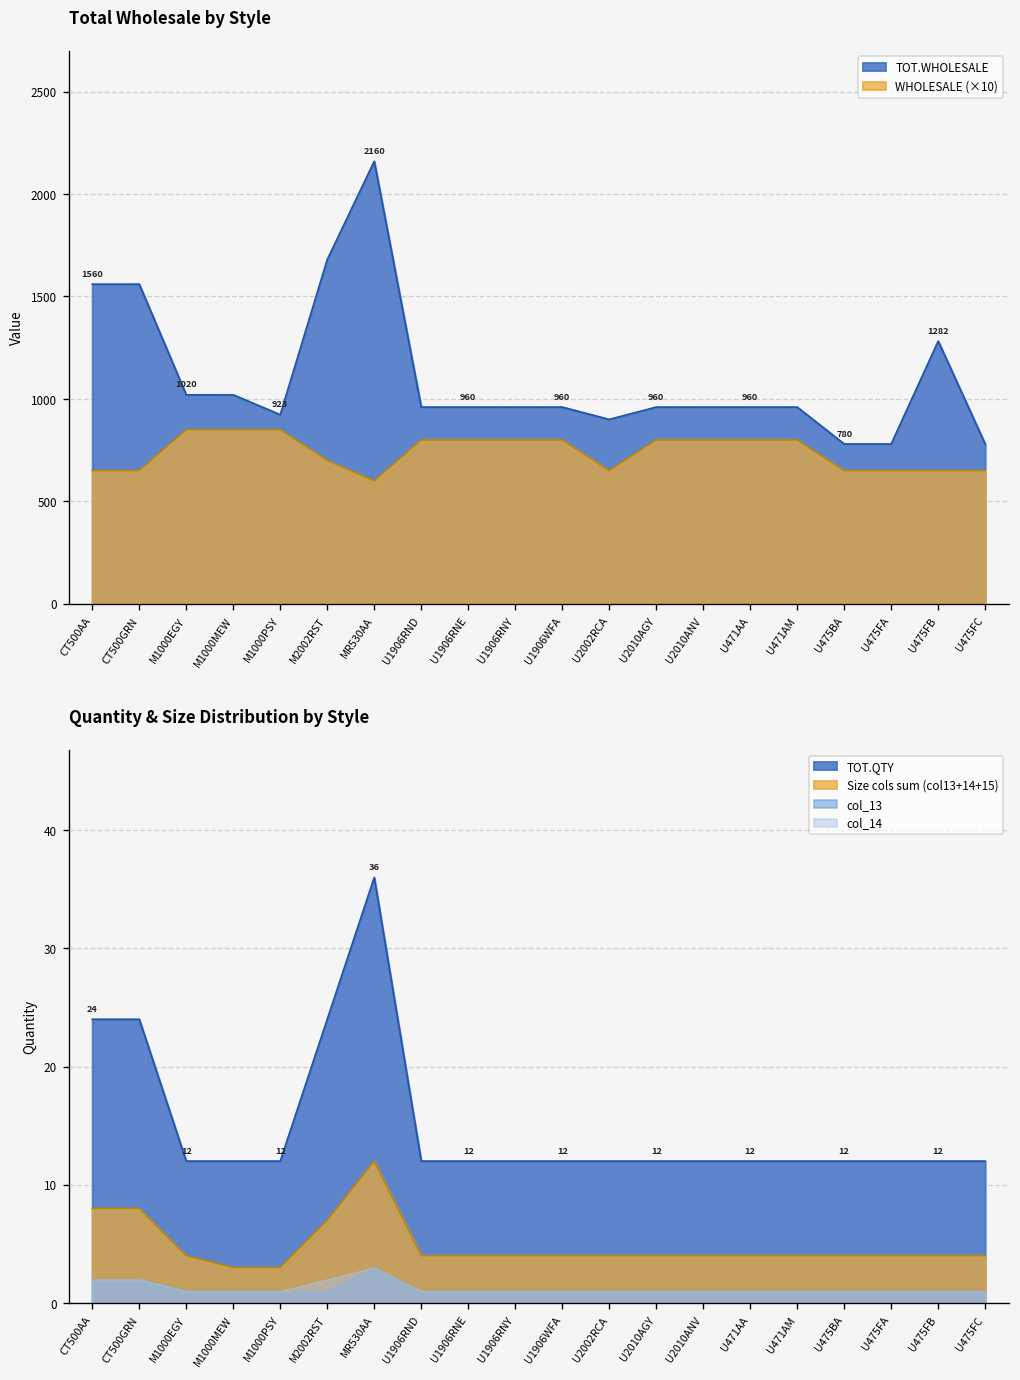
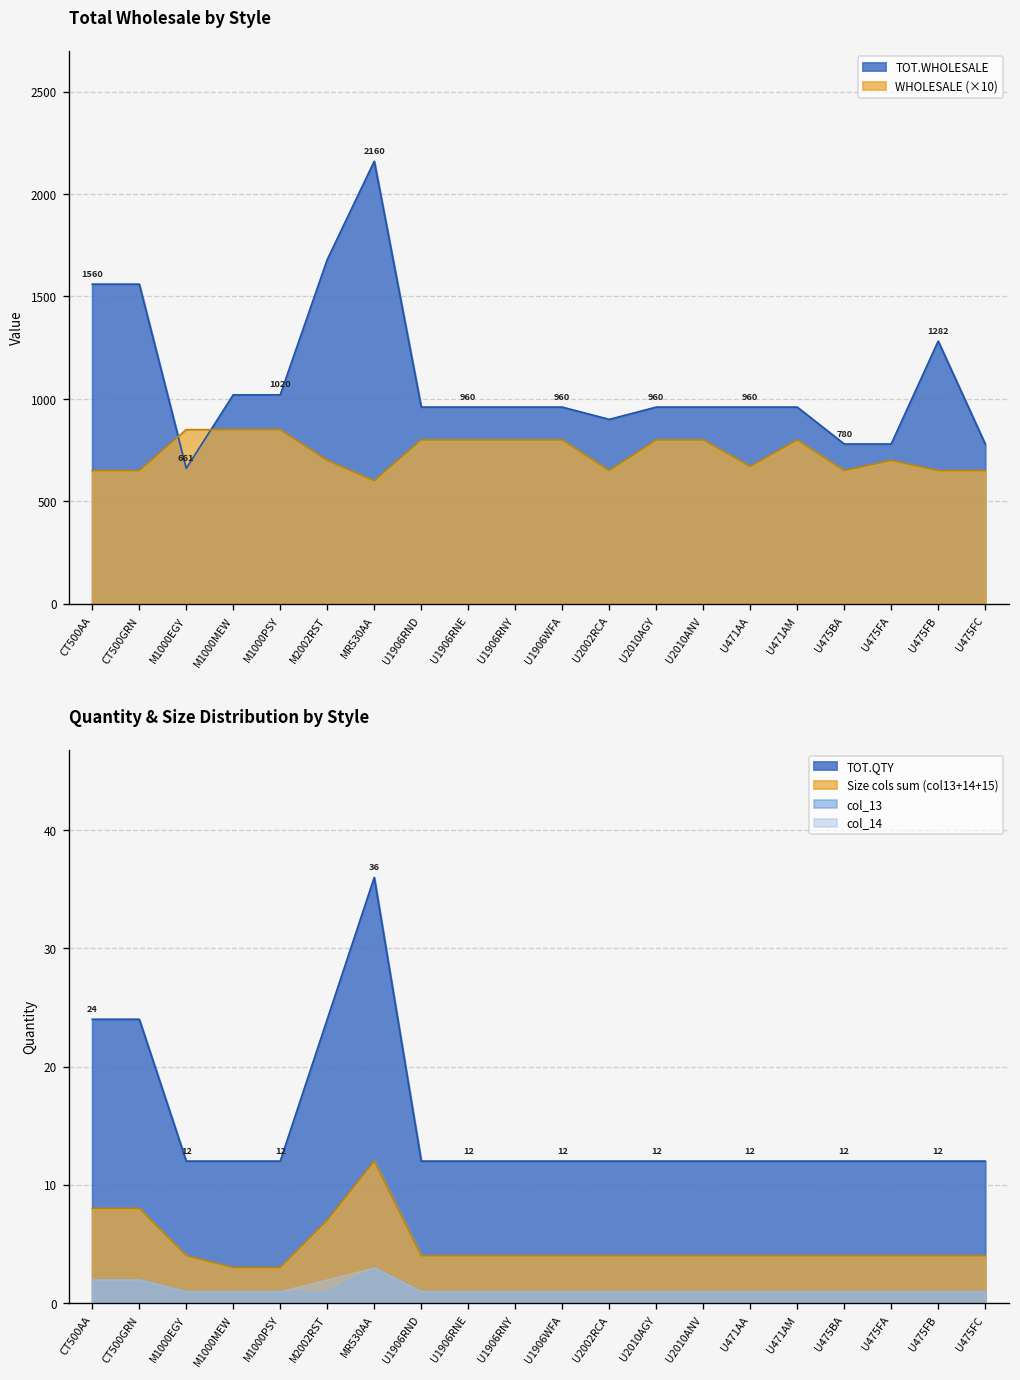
  {
    "Total Wholesale by Style": {
      "TOT.WHOLESALE": {
        "CT500AA": 1560,
-       "M1000EGY": 1020,
-       "M1000PSY": 923,
+       "M1000EGY": 661,
+       "M1000PSY": 1020,
        "MR530AA": 2160,
        "U1906RNE": 960,
        "U1906WFA": 960,
        "U2010AGY": 960,
        "U471AA": 960,
        "U475BA": 780,
        "U475FB": 1282
      },
      "WHOLESALE (×10)": {
        "CT500AA": 650,
        "CT500GRN": 650,
        "M1000EGY": 850,
        "M1000MEW": 850,
        "M1000PSY": 850,
        "M2002RST": 700,
        "MR530AA": 600,
        "U1906RND": 800,
        "U1906RNE": 800,
        "U1906RNY": 800,
        "U1906WFA": 800,
        "U2002RCA": 650,
        "U2010AGY": 800,
        "U2010ANV": 800,
-       "U471AA": 800,
+       "U471AA": 670,
        "U471AM": 800,
        "U475BA": 650,
-       "U475FA": 650,
+       "U475FA": 700,
        "U475FB": 650,
        "U475FC": 650
      }
    },
    "Quantity & Size Distribution by Style": {
      "TOT.QTY": {
        "CT500AA": 24,
        "M1000EGY": 12,
        "M1000PSY": 12,
        "MR530AA": 36,
        "U1906RNE": 12,
        "U1906WFA": 12,
        "U2010AGY": 12,
        "U471AA": 12,
        "U475BA": 12,
        "U475FB": 12
      },
      "Size cols sum (col13+14+15)": {
        "CT500AA": 8,
        "CT500GRN": 8,
        "M1000EGY": 4,
        "M1000MEW": 3,
        "M1000PSY": 3,
        "M2002RST": 7,
        "MR530AA": 12,
        "U1906RND": 4,
        "U1906RNE": 4,
        "U1906RNY": 4,
        "U1906WFA": 4,
        "U2002RCA": 4,
        "U2010AGY": 4,
        "U2010ANV": 4,
        "U471AA": 4,
        "U471AM": 4,
        "U475BA": 4,
        "U475FA": 4,
        "U475FB": 4,
        "U475FC": 4
      },
      "col_13": {
        "M2002RST": 1
      },
      "col_14": {
        "M2002RST": 2
      }
    }
  }
